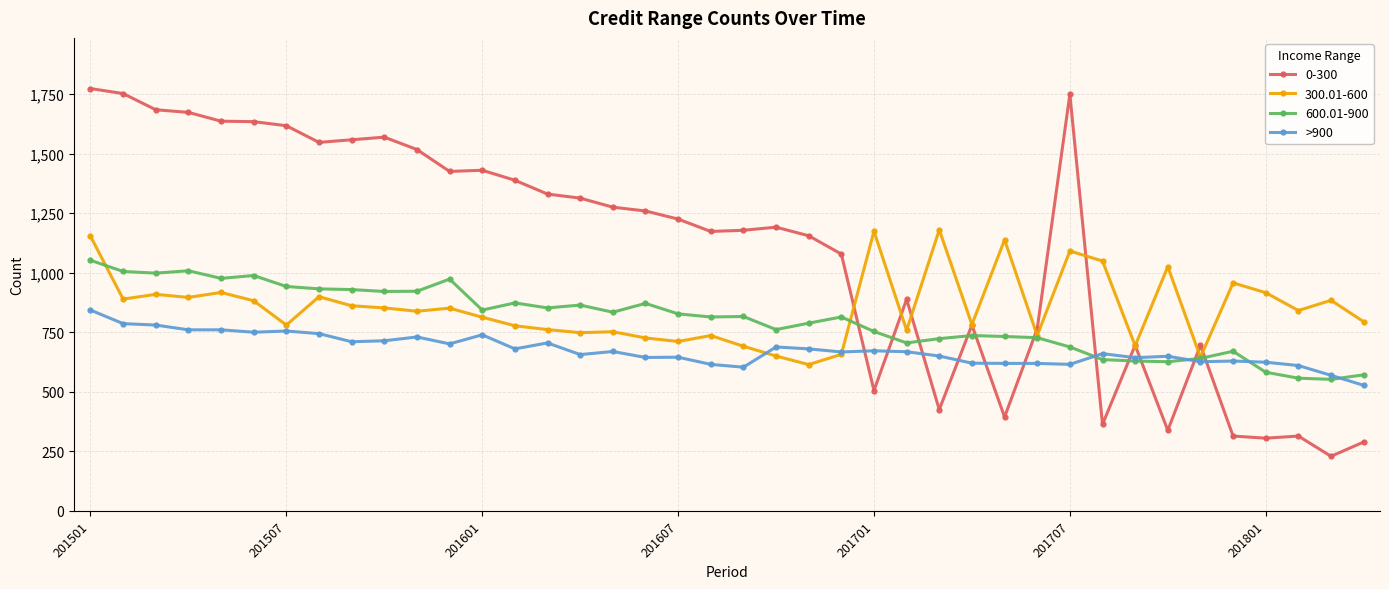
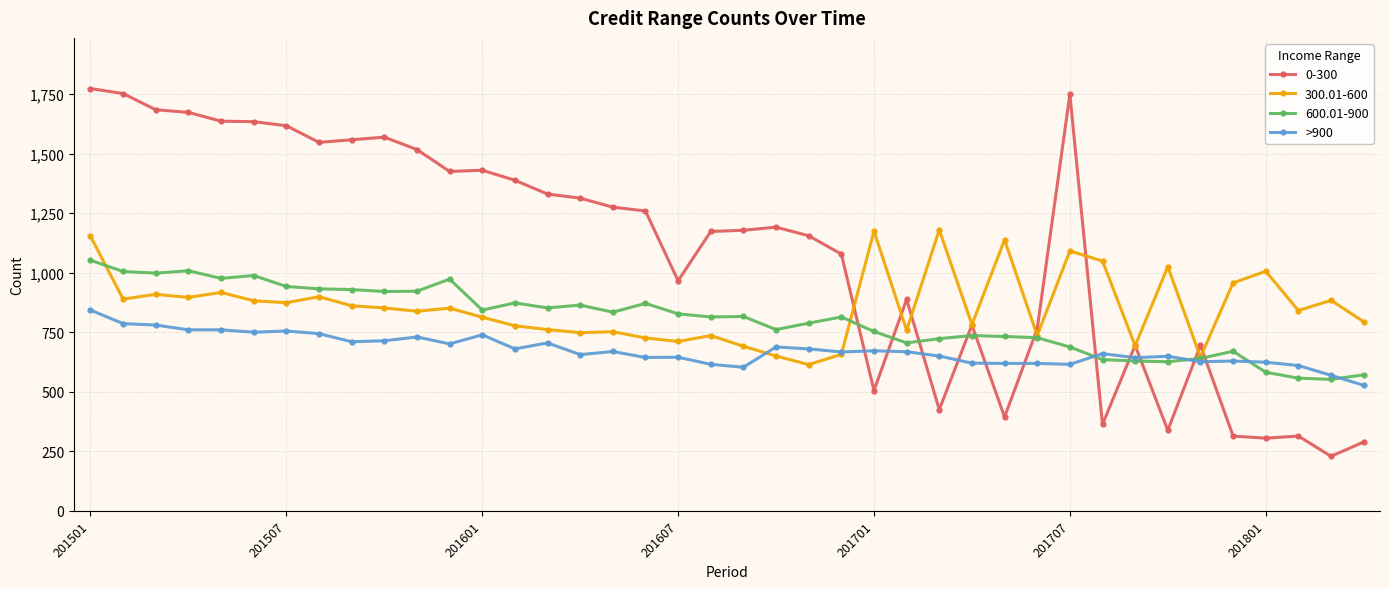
  {
    "0-300": {
      "201501": "1,770",
      "201507": "1,620",
      "201601": "1,430",
-     "201607": "1,230",
+     "201607": "970",
      "201701": "510",
      "201707": "1,750",
      "201801": "310"
    },
    "300.01-600": {
      "201501": "1,150",
-     "201507": "780",
+     "201507": "870",
      "201601": "810",
      "201607": "710",
      "201701": "1,170",
      "201707": "1,090",
-     "201801": "920"
+     "201801": "1,010"
    },
    "600.01-900": {
      "201501": "1,050",
      "201507": "940",
      "201601": "840",
      "201607": "830",
      "201701": "750",
      "201707": "690",
      "201801": "580"
    },
    ">900": {
      "201501": "840",
      "201507": "760",
      "201601": "740",
      "201607": "650",
      "201701": "670",
      "201707": "620",
      "201801": "620"
    }
  }
